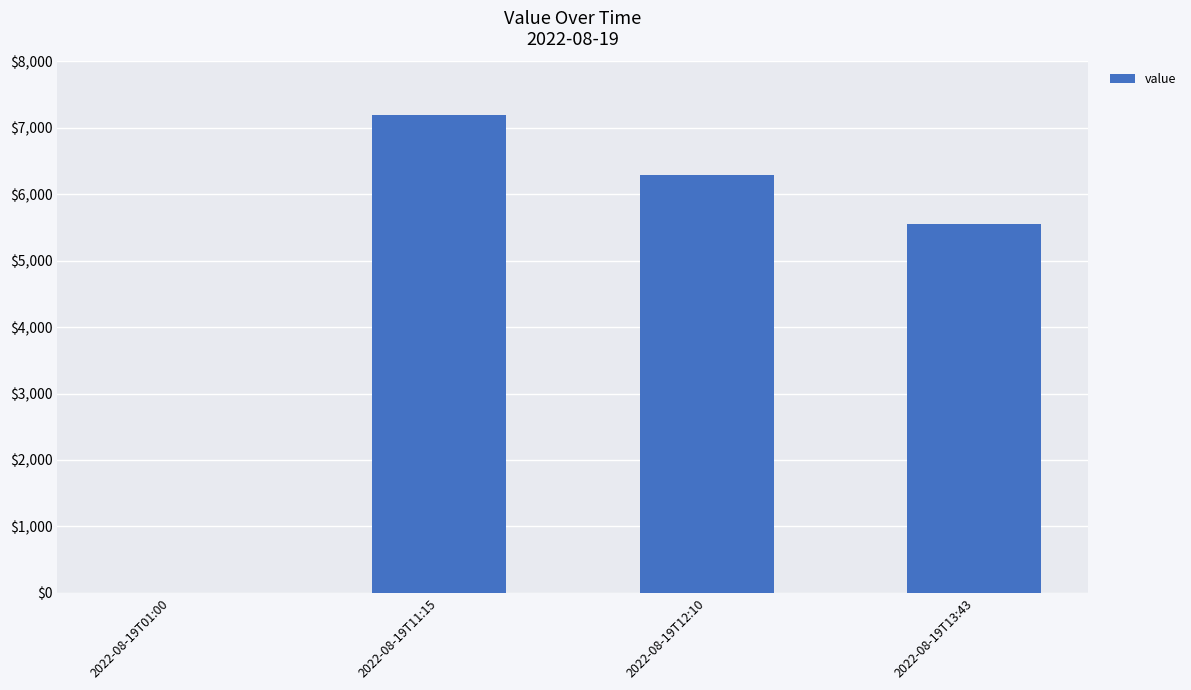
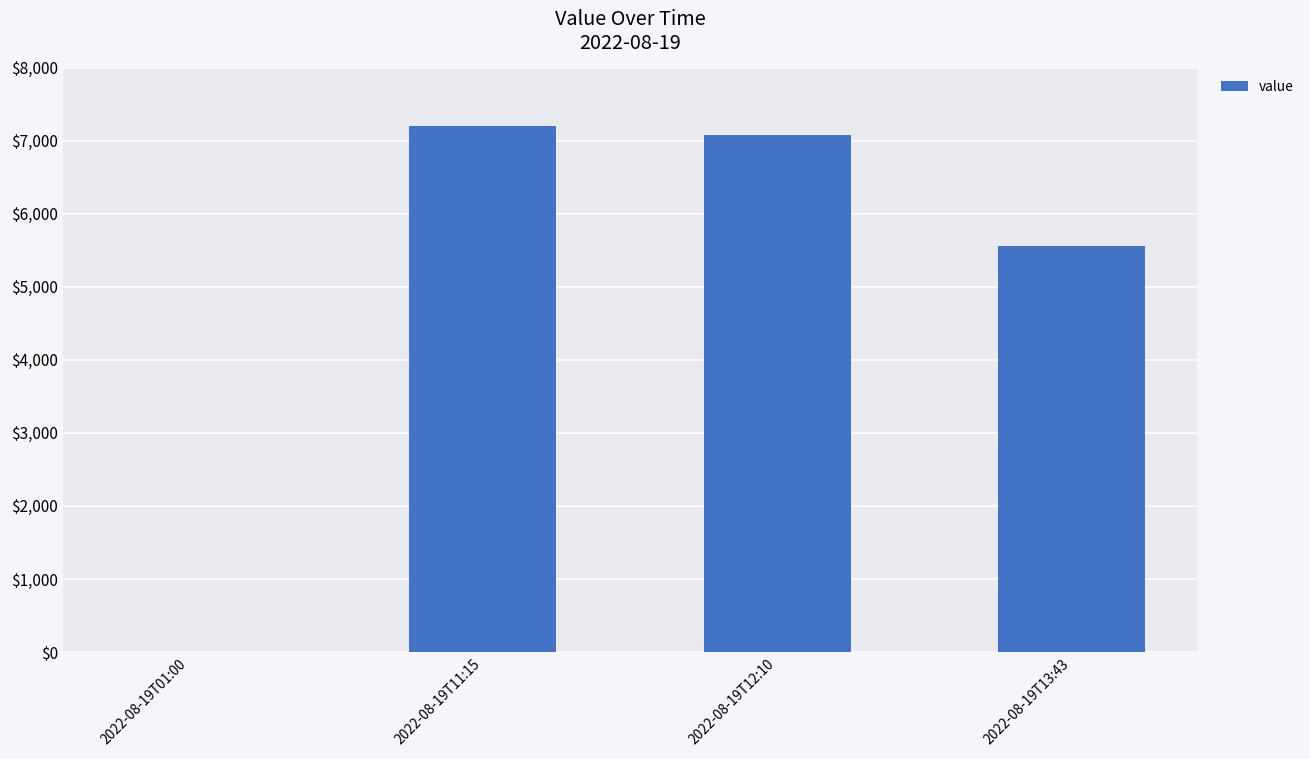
  {
    "2022-08-19T01:00": "$0",
    "2022-08-19T11:15": "$7,200",
-   "2022-08-19T12:10": "$6,300",
+   "2022-08-19T12:10": "$7,100",
    "2022-08-19T13:43": "$5,600"
  }
